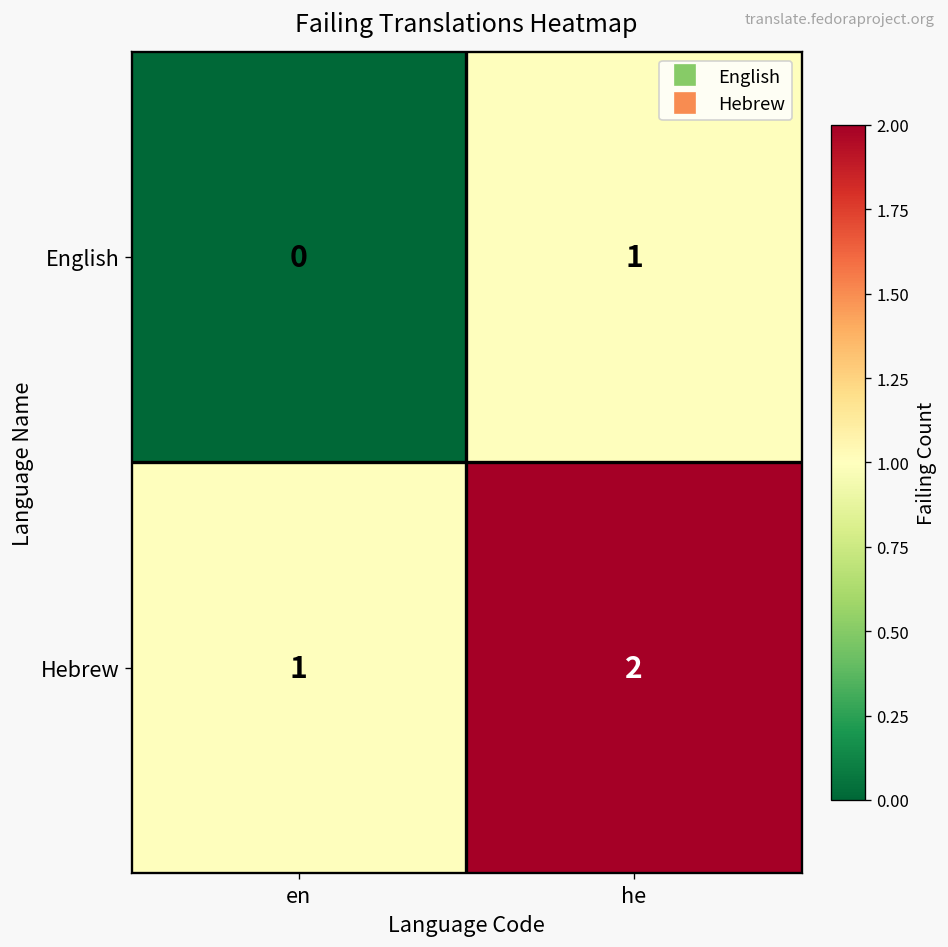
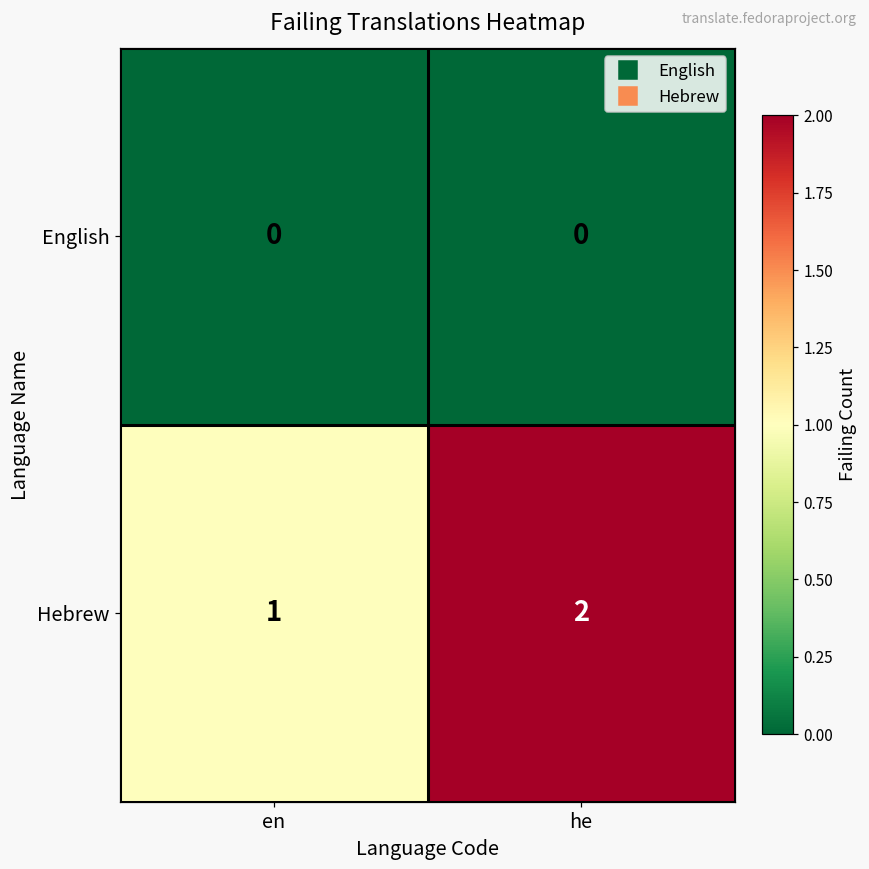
  {
    "English": {
      "en": 0,
-     "he": 1
+     "he": 0
    },
    "Hebrew": {
      "en": 1,
      "he": 2
    }
  }
